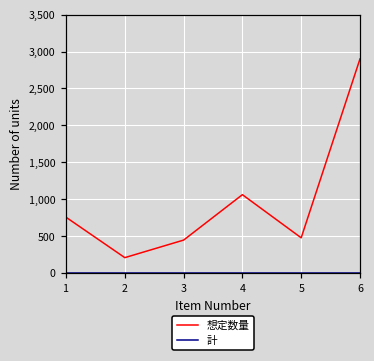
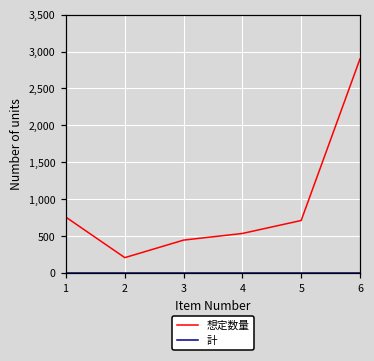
  {
    "想定数量": {
      "1": "800",
      "2": "200",
      "3": "400",
-     "4": "1,100",
-     "5": "500",
+     "4": "500",
+     "5": "700",
      "6": "2,900"
    },
    "計": {
      "1": "0",
      "2": "0",
      "3": "0",
      "4": "0",
      "5": "0",
      "6": "0"
    }
  }
